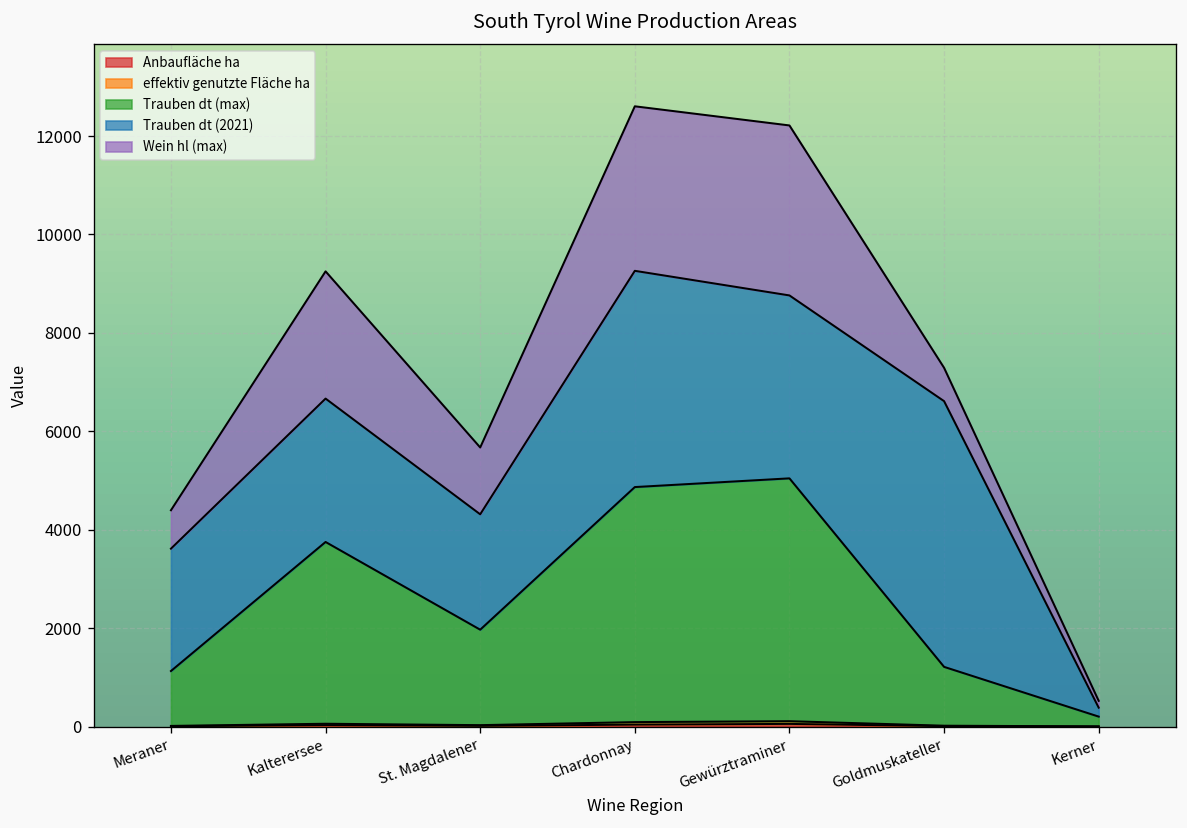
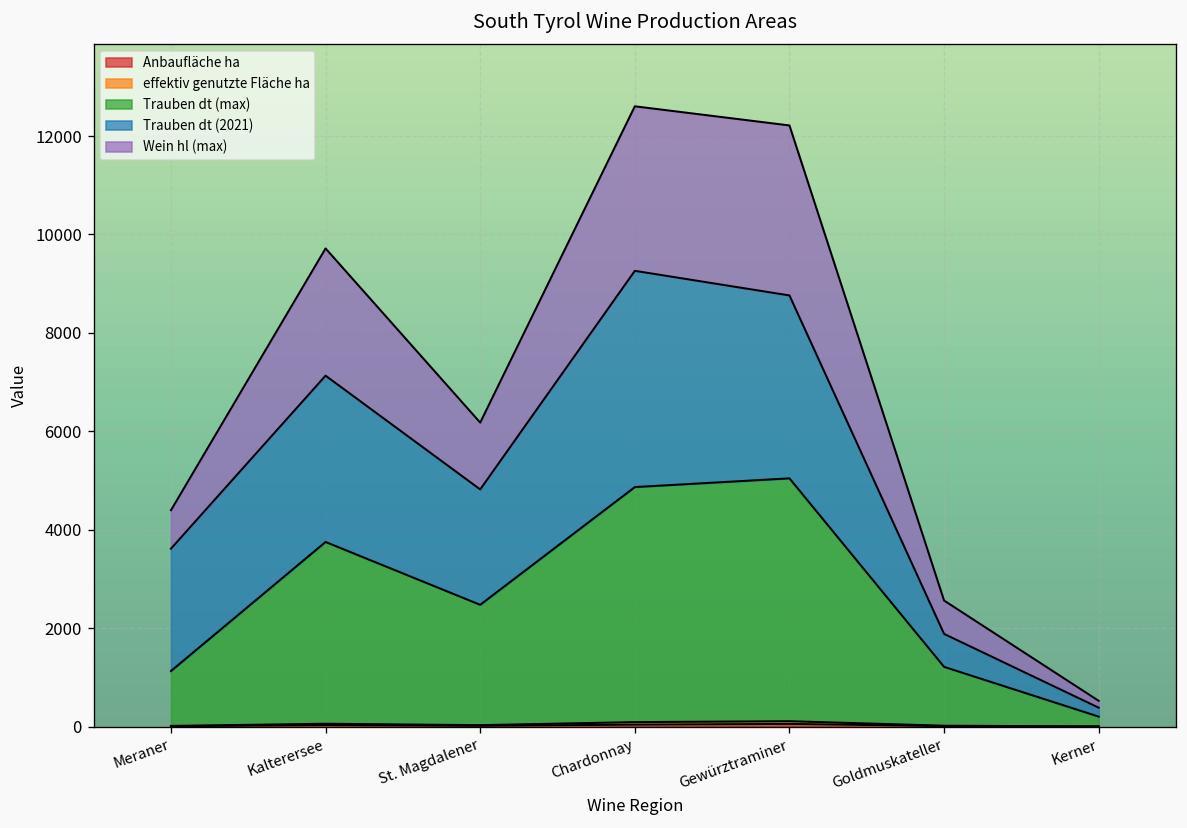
  {
    "Trauben dt (max)": {
      "Meraner": 1100,
      "Kalterersee": 3700,
-     "St. Magdalener": 1900,
+     "St. Magdalener": 2400,
      "Chardonnay": 4800,
      "Gewürztraminer": 4900,
      "Goldmuskateller": 1200,
      "Kerner": 200
    },
    "Trauben dt (2021)": {
      "Meraner": 2500,
-     "Kalterersee": 2900,
+     "Kalterersee": 3400,
      "St. Magdalener": 2300,
      "Chardonnay": 4400,
      "Gewürztraminer": 3700,
-     "Goldmuskateller": 5400,
+     "Goldmuskateller": 700,
      "Kerner": 200
    },
    "Wein hl (max)": {
      "Meraner": 800,
      "Kalterersee": 2600,
      "St. Magdalener": 1400,
      "Chardonnay": 3300,
      "Gewürztraminer": 3500,
      "Goldmuskateller": 700,
      "Kerner": 100
    }
  }
